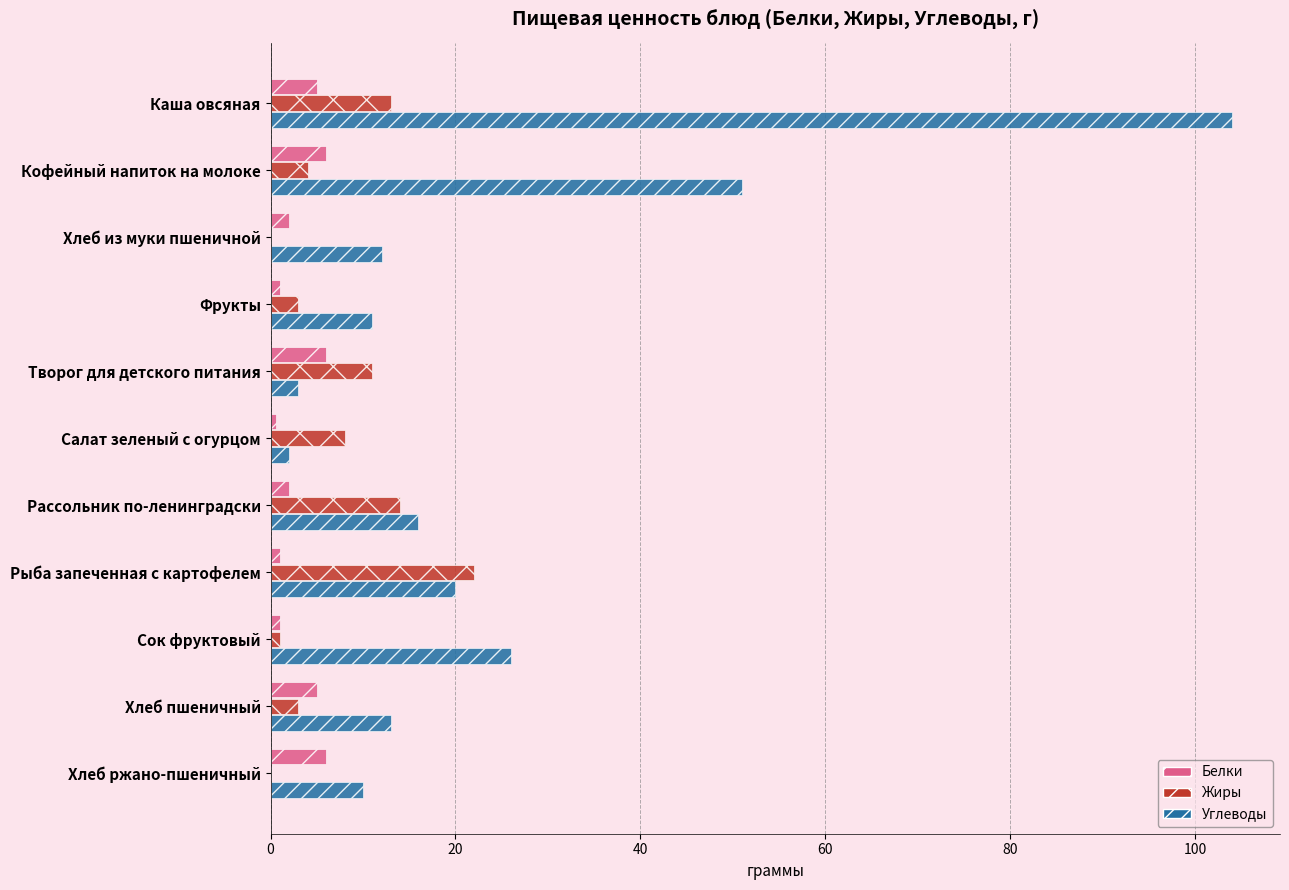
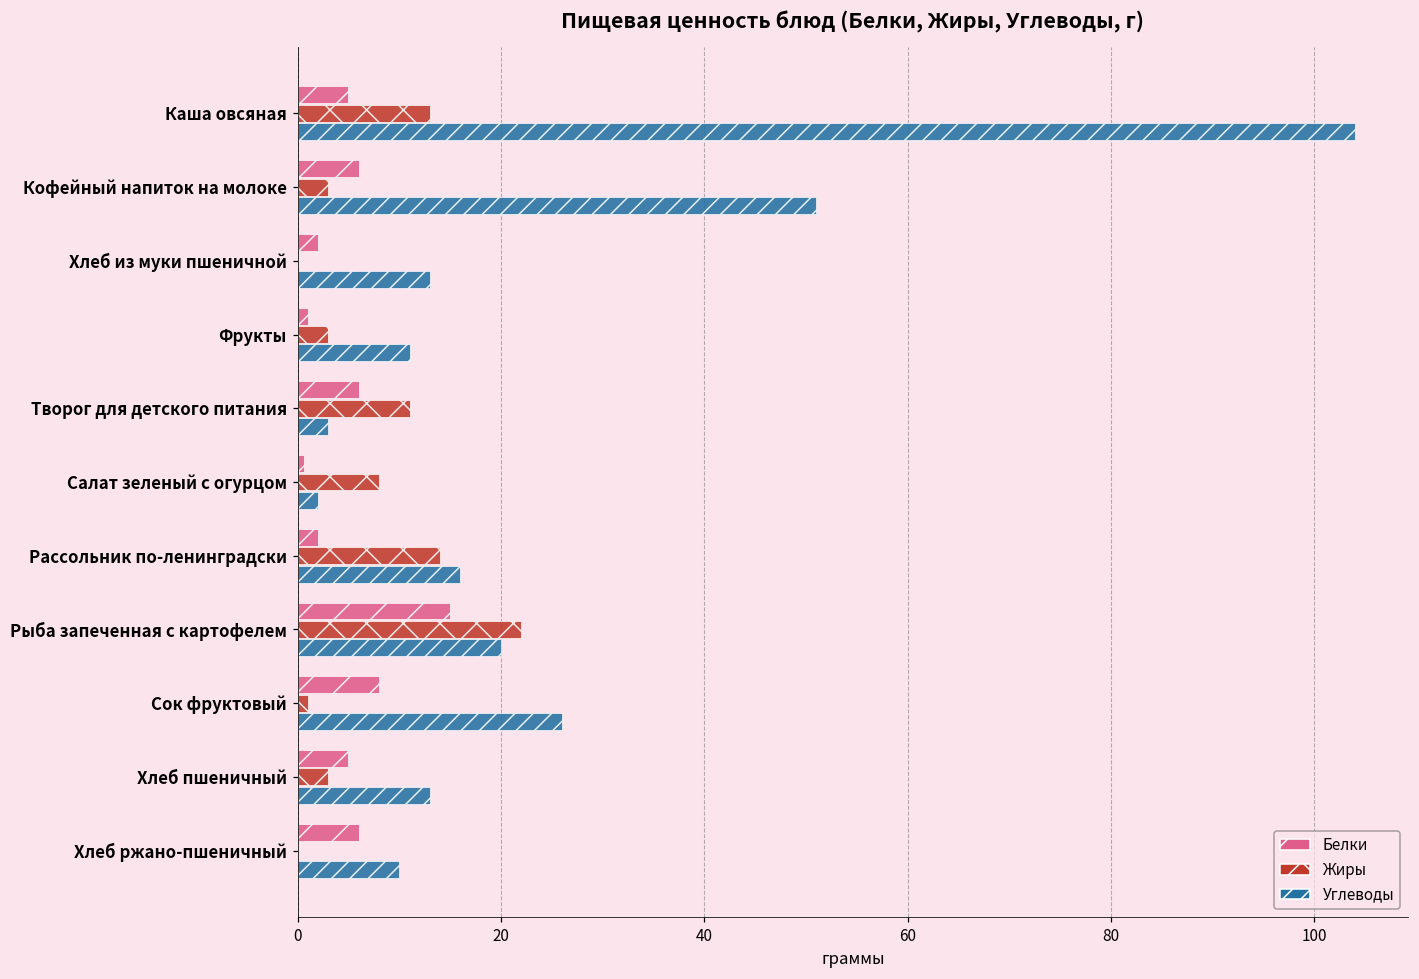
  {
    "Белки": {
      "Каша овсяная": 5,
      "Кофейный напиток на молоке": 6,
      "Хлеб из муки пшеничной": 2,
      "Фрукты": 1,
      "Творог для детского питания": 6,
      "Салат зеленый с огурцом": 1,
      "Рассольник по-ленинградски": 2,
-     "Рыба запеченная с картофелем": 1,
-     "Сок фруктовый": 1,
+     "Рыба запеченная с картофелем": 15,
+     "Сок фруктовый": 8,
      "Хлеб пшеничный": 5,
      "Хлеб ржано-пшеничный": 6
    },
    "Жиры": {
      "Каша овсяная": 13,
-     "Кофейный напиток на молоке": 4,
+     "Кофейный напиток на молоке": 3,
      "Хлеб из муки пшеничной": 0,
      "Фрукты": 3,
      "Творог для детского питания": 11,
      "Салат зеленый с огурцом": 8,
      "Рассольник по-ленинградски": 14,
      "Рыба запеченная с картофелем": 22,
      "Сок фруктовый": 1,
      "Хлеб пшеничный": 3,
      "Хлеб ржано-пшеничный": 0
    },
    "Углеводы": {
      "Каша овсяная": 104,
      "Кофейный напиток на молоке": 51,
-     "Хлеб из муки пшеничной": 12,
+     "Хлеб из муки пшеничной": 13,
      "Фрукты": 11,
      "Творог для детского питания": 3,
      "Салат зеленый с огурцом": 2,
      "Рассольник по-ленинградски": 16,
      "Рыба запеченная с картофелем": 20,
      "Сок фруктовый": 26,
      "Хлеб пшеничный": 13,
      "Хлеб ржано-пшеничный": 10
    }
  }
